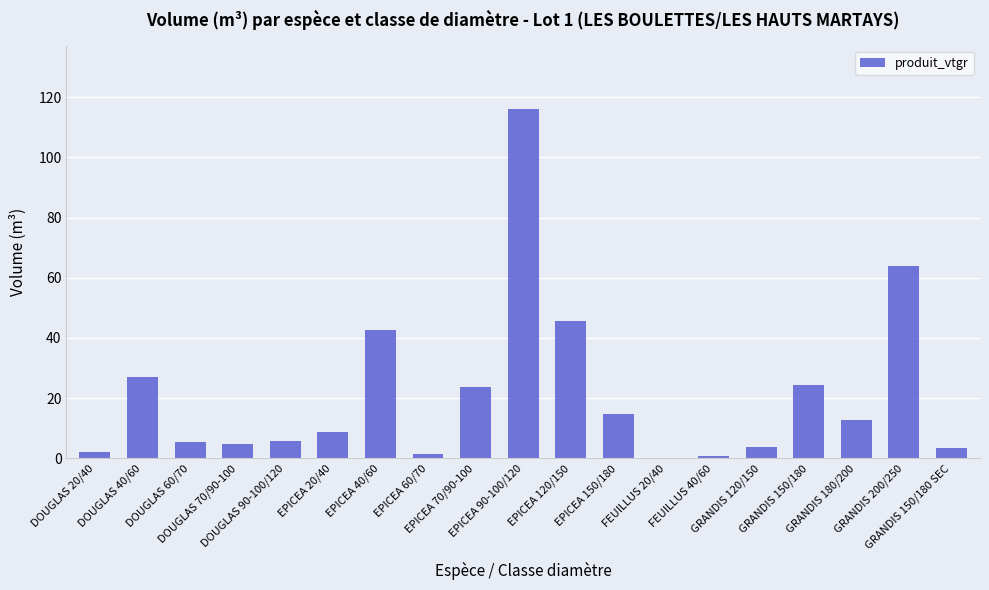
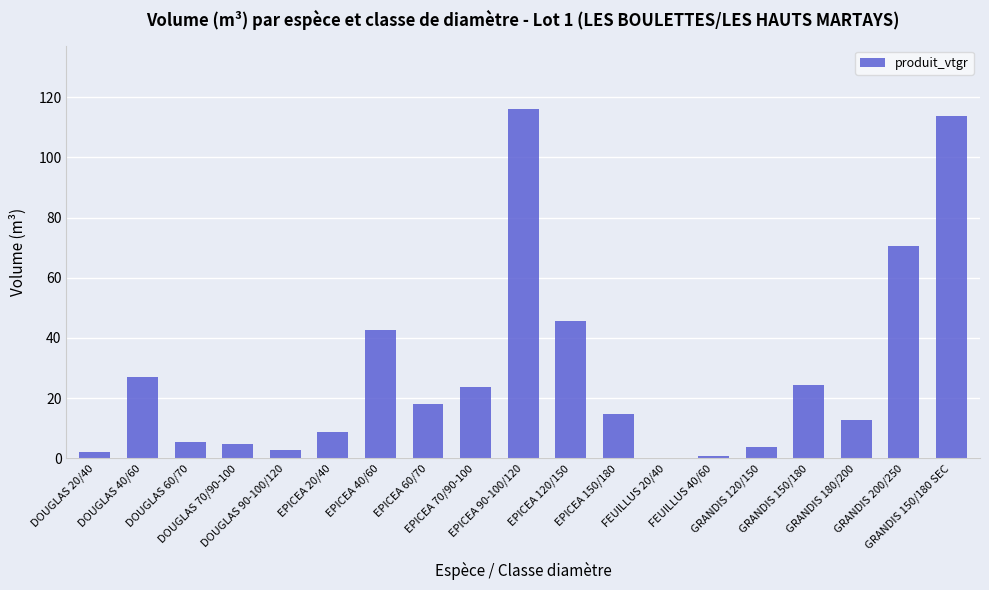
  {
    "DOUGLAS 20/40": 2,
    "DOUGLAS 40/60": 27,
    "DOUGLAS 60/70": 5,
    "DOUGLAS 70/90-100": 5,
-   "DOUGLAS 90-100/120": 6,
+   "DOUGLAS 90-100/120": 3,
    "EPICEA 20/40": 9,
    "EPICEA 40/60": 43,
-   "EPICEA 60/70": 1,
+   "EPICEA 60/70": 18,
    "EPICEA 70/90-100": 24,
    "EPICEA 90-100/120": 116,
    "EPICEA 120/150": 46,
    "EPICEA 150/180": 15,
    "FEUILLUS 40/60": 1,
    "GRANDIS 120/150": 4,
    "GRANDIS 150/180": 25,
    "GRANDIS 180/200": 13,
-   "GRANDIS 200/250": 64,
-   "GRANDIS 150/180 SEC": 3
+   "GRANDIS 200/250": 71,
+   "GRANDIS 150/180 SEC": 114
  }
